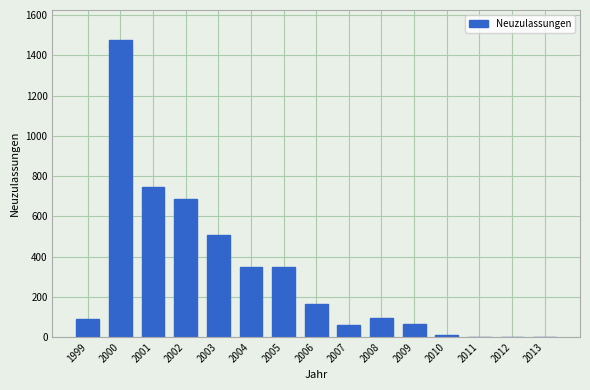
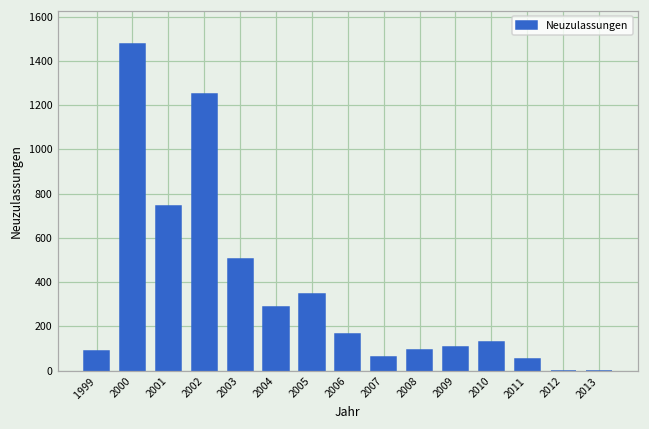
  {
    "1999": 90,
    "2000": 1480,
    "2001": 750,
-   "2002": 690,
+   "2002": 1250,
    "2003": 510,
-   "2004": 350,
+   "2004": 290,
    "2005": 350,
    "2006": 170,
    "2007": 60,
    "2008": 100,
-   "2009": 60,
-   "2010": 10,
-   "2011": 0,
+   "2009": 110,
+   "2010": 130,
+   "2011": 60,
    "2012": 0,
    "2013": 0
  }
